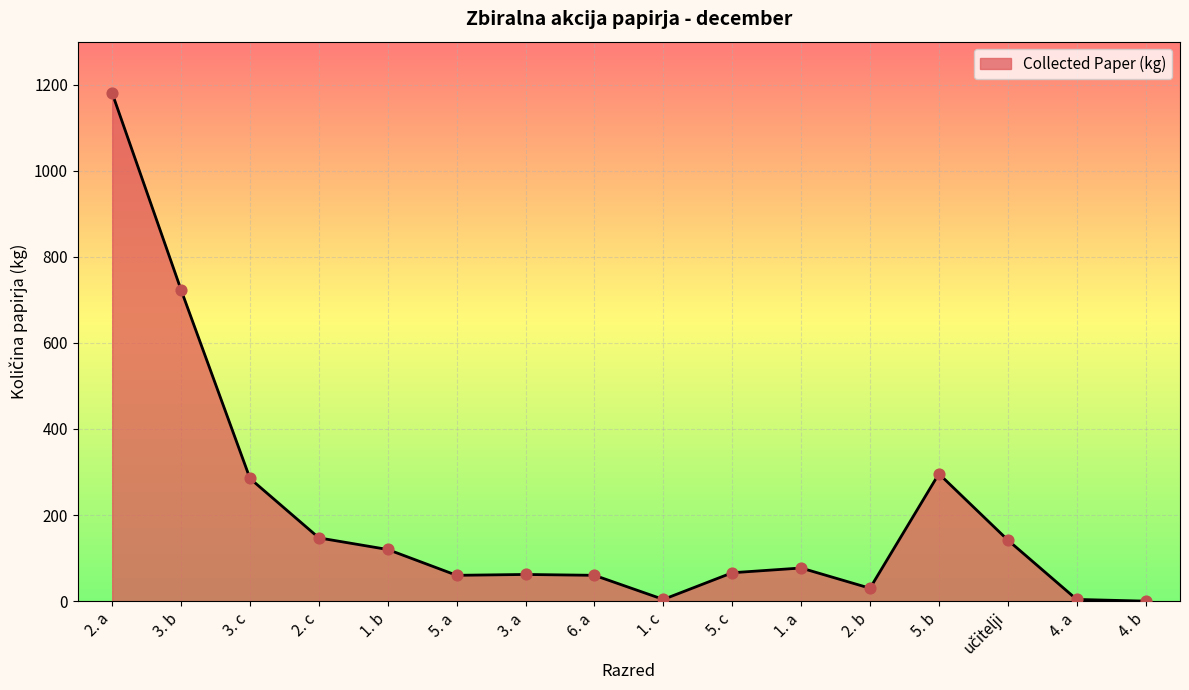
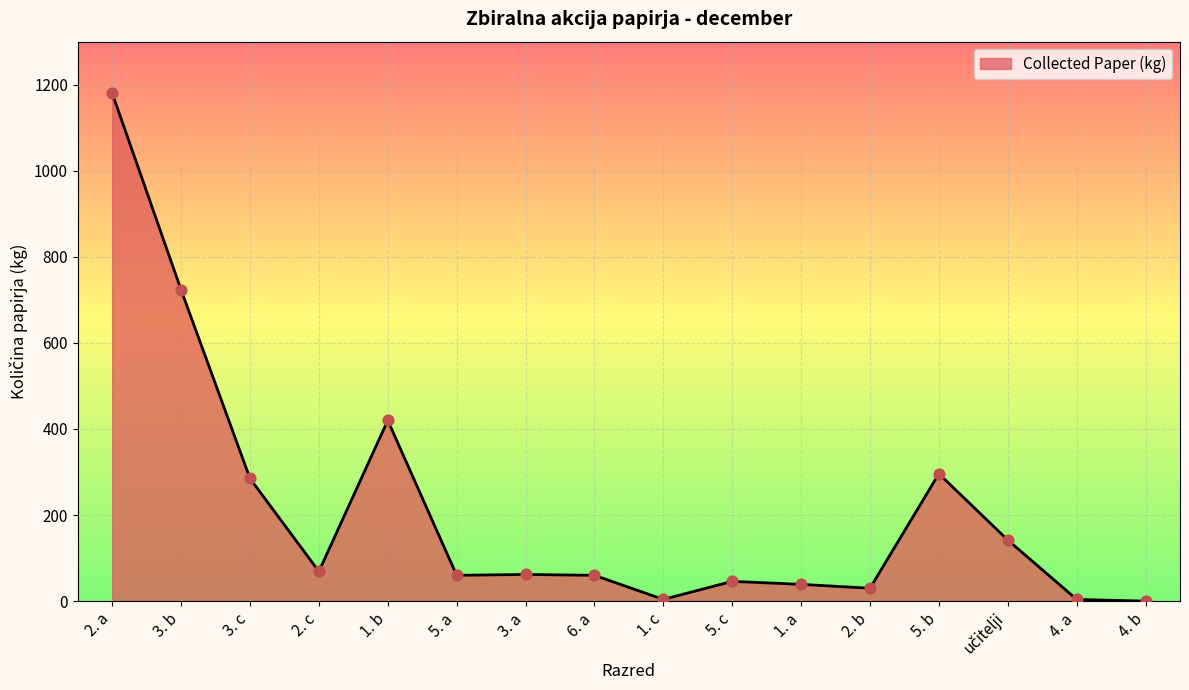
  {
    "2. a": 1180,
    "3. b": 720,
    "3. c": 290,
-   "2. c": 150,
-   "1. b": 120,
+   "2. c": 70,
+   "1. b": 420,
    "5. a": 60,
    "3. a": 60,
    "6. a": 60,
    "1. c": 0,
-   "5. c": 70,
-   "1. a": 80,
+   "5. c": 50,
+   "1. a": 40,
    "2. b": 30,
    "5. b": 300,
    "učitelji": 140,
    "4. a": 0,
    "4. b": 0
  }
